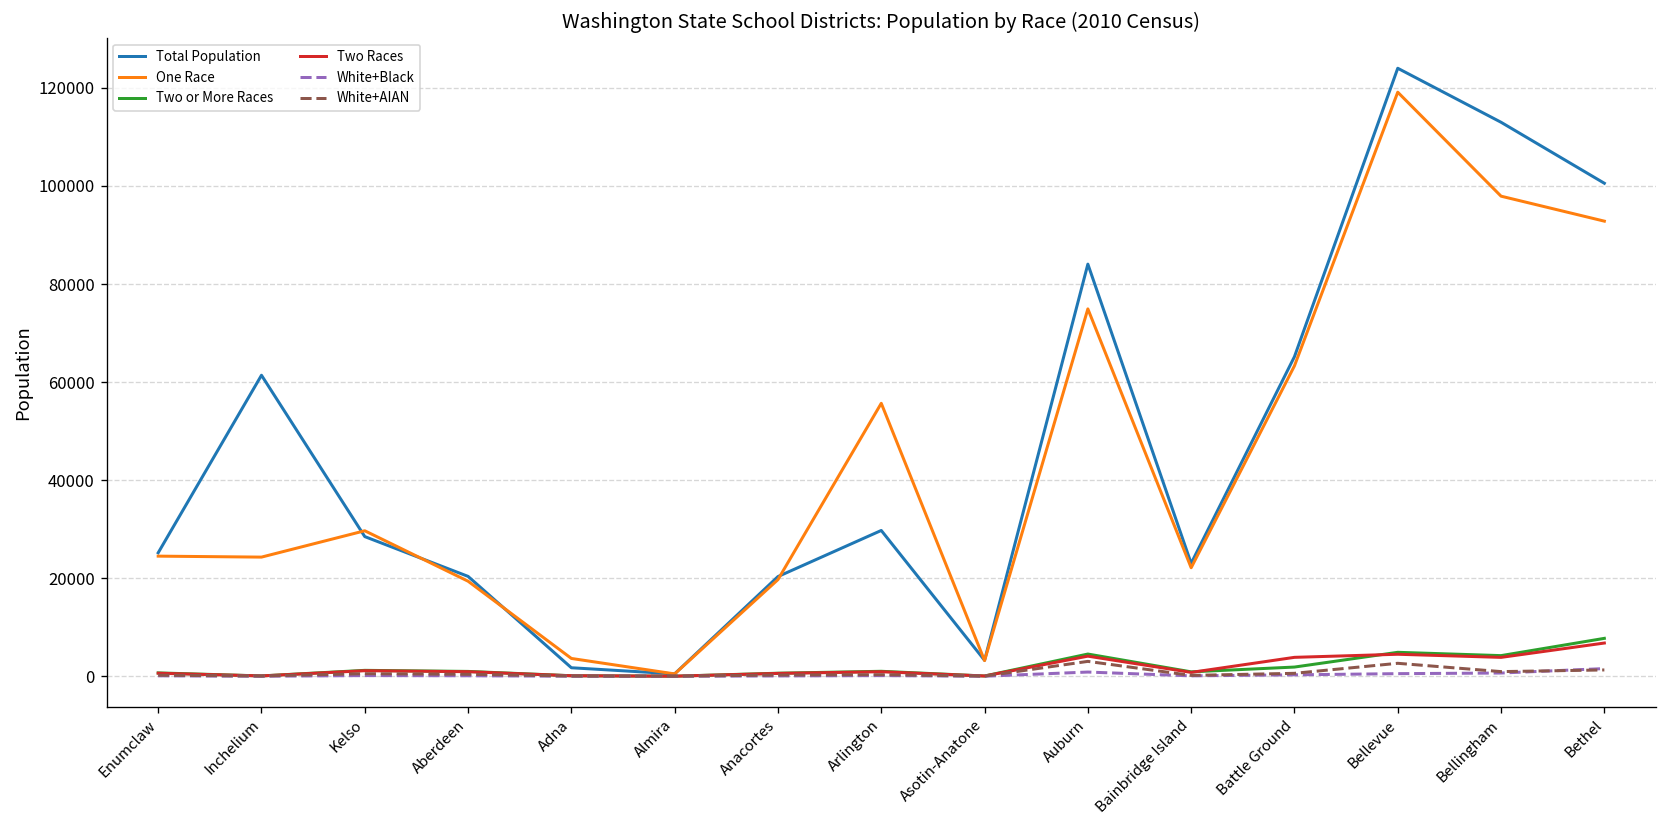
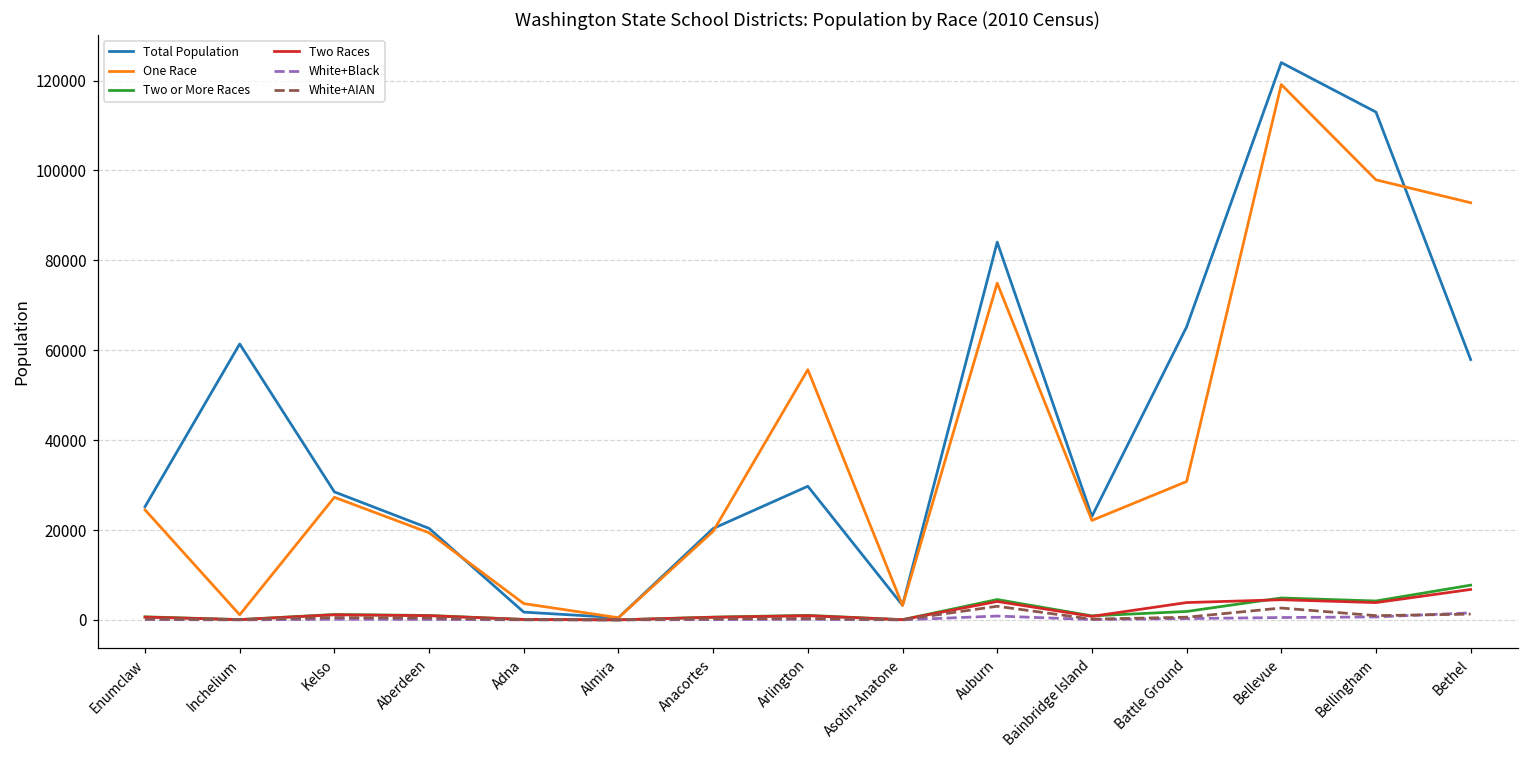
  {
    "Total Population": {
      "Enumclaw": 25000,
      "Inchelium": 61000,
      "Kelso": 28000,
      "Aberdeen": 20000,
      "Adna": 2000,
      "Arlington": 30000,
      "Auburn": 84000,
      "Bainbridge Island": 23000,
      "Battle Ground": 65000,
      "Bellevue": 124000,
      "Bellingham": 113000,
-     "Bethel": 101000
+     "Bethel": 58000
    },
    "One Race": {
      "Enumclaw": 24000,
-     "Inchelium": 24000,
-     "Kelso": 30000,
+     "Inchelium": 1000,
+     "Kelso": 27000,
      "Aberdeen": 19000,
      "Adna": 4000,
      "Arlington": 56000,
      "Auburn": 75000,
      "Bainbridge Island": 22000,
-     "Battle Ground": 63000,
+     "Battle Ground": 31000,
      "Bellevue": 119000,
      "Bellingham": 98000,
      "Bethel": 93000
    },
    "Two or More Races": {
      "Battle Ground": 2000,
      "Bethel": 8000
    },
    "Two Races": {
      "Battle Ground": 4000,
      "Bethel": 7000
    },
    "White+Black": {
      "Auburn": 1000,
      "Bellevue": 1000
    },
    "White+AIAN": {
      "Auburn": 3000,
      "Bellevue": 3000
    }
  }
